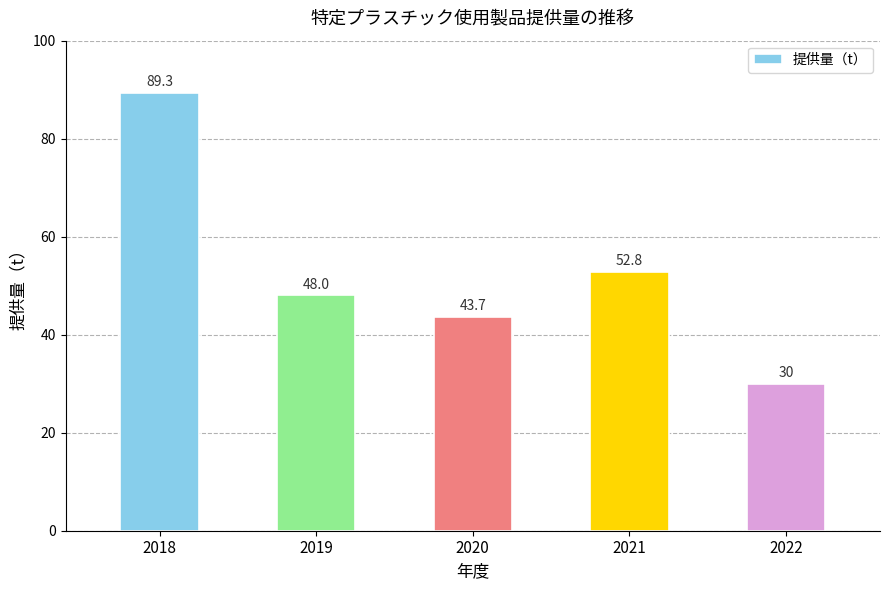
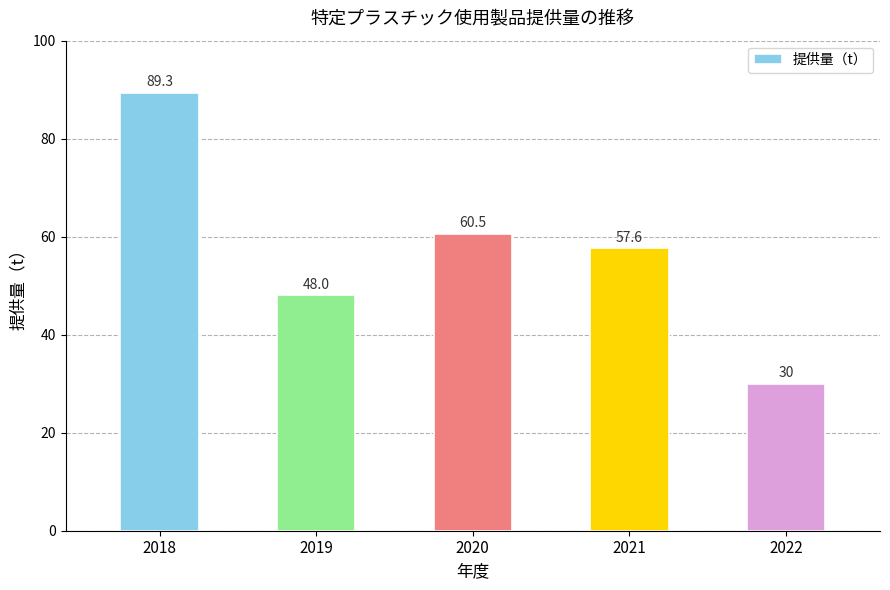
  {
    "2018": 89.3,
    "2019": 48.0,
-   "2020": 43.7,
-   "2021": 52.8,
+   "2020": 60.5,
+   "2021": 57.6,
    "2022": 30
  }
